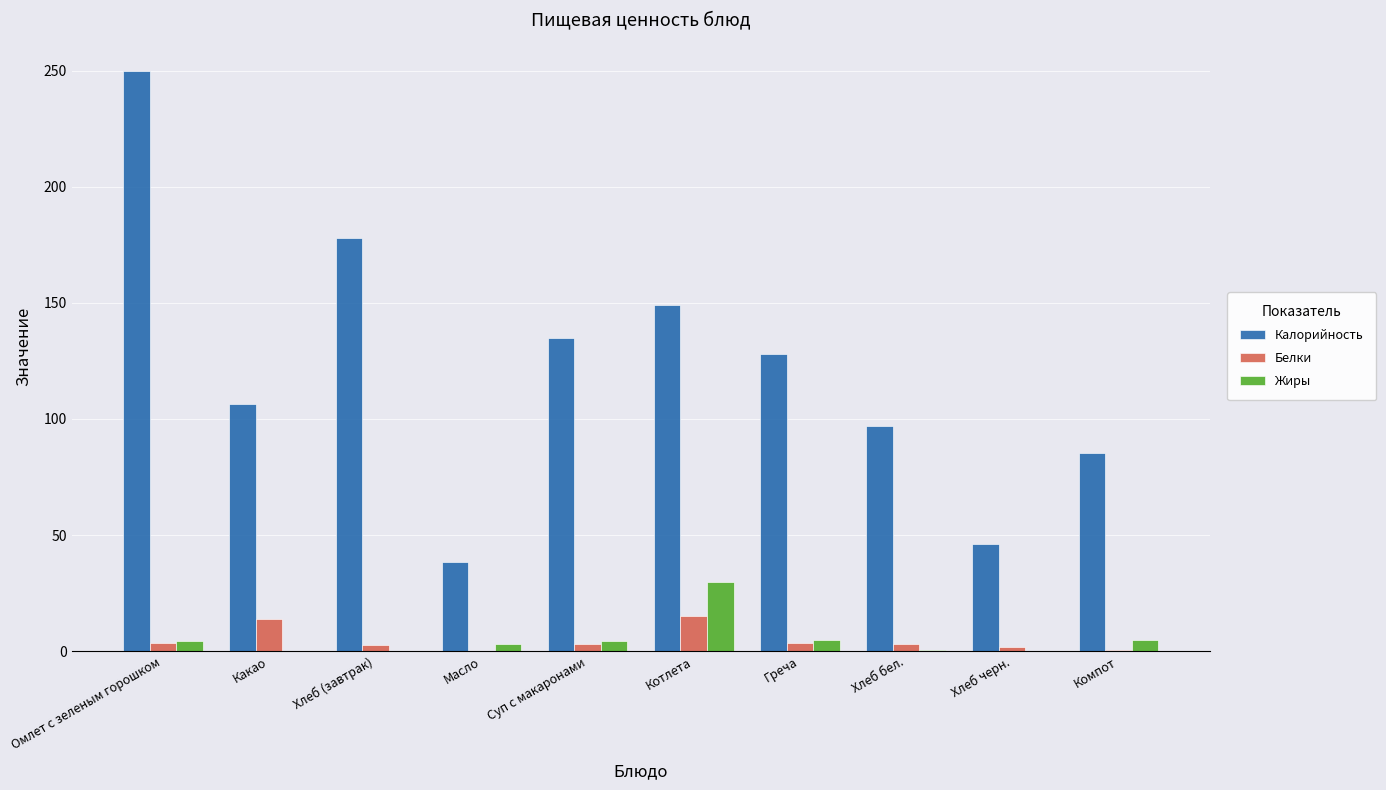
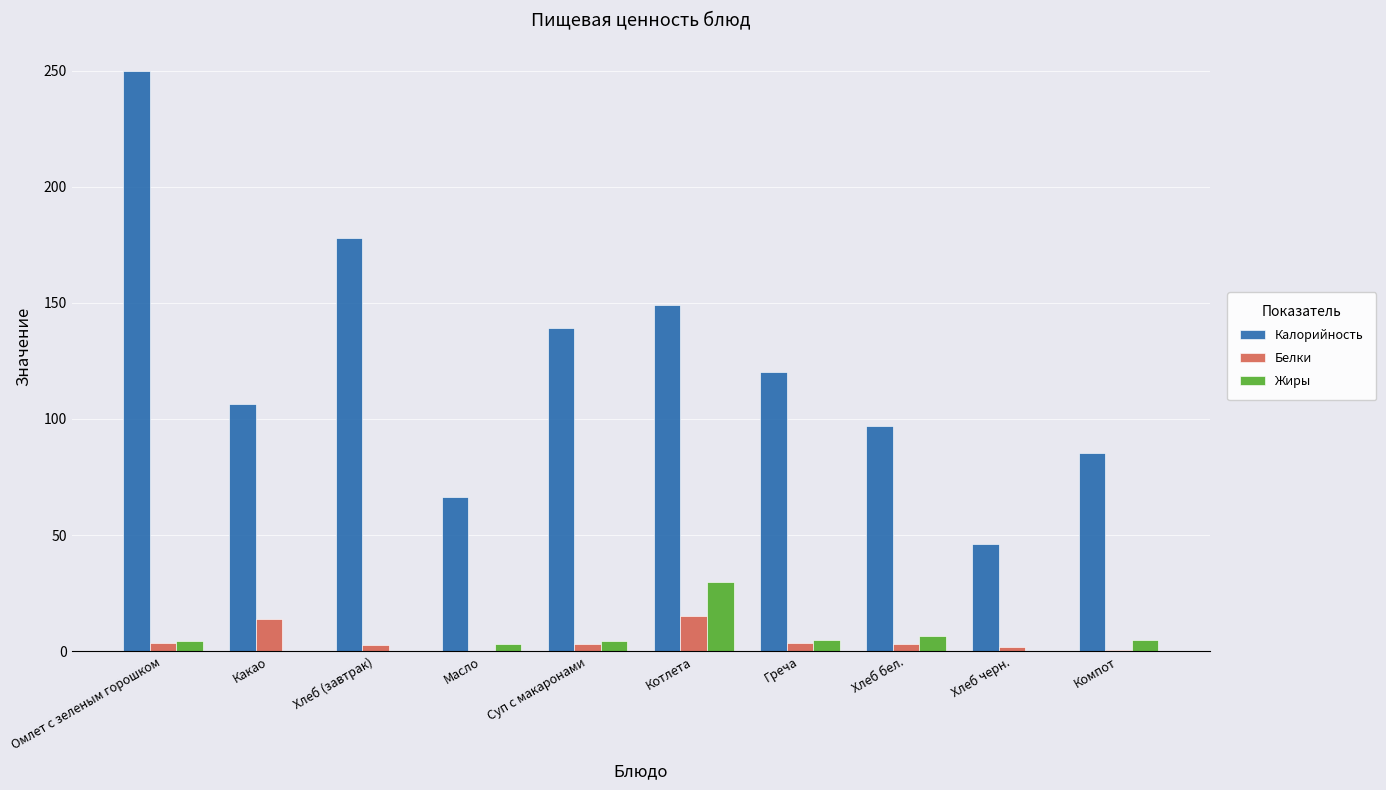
  {
    "Калорийность": {
      "Омлет с зеленым горошком": 250,
      "Какао": 106,
      "Хлеб (завтрак)": 178,
-     "Масло": 39,
-     "Суп с макаронами": 135,
+     "Масло": 66,
+     "Суп с макаронами": 139,
      "Котлета": 149,
-     "Греча": 128,
+     "Греча": 120,
      "Хлеб бел.": 97,
      "Хлеб черн.": 46,
      "Компот": 85
    },
    "Белки": {
      "Омлет с зеленым горошком": 4,
      "Какао": 14,
      "Хлеб (завтрак)": 3,
      "Суп с макаронами": 3,
      "Котлета": 15,
      "Греча": 3,
      "Хлеб бел.": 3,
      "Хлеб черн.": 2
    },
    "Жиры": {
      "Омлет с зеленым горошком": 4,
      "Какао": 0,
      "Масло": 3,
      "Суп с макаронами": 5,
      "Котлета": 30,
      "Греча": 5,
-     "Хлеб бел.": 0,
+     "Хлеб бел.": 6,
      "Компот": 5
    }
  }
